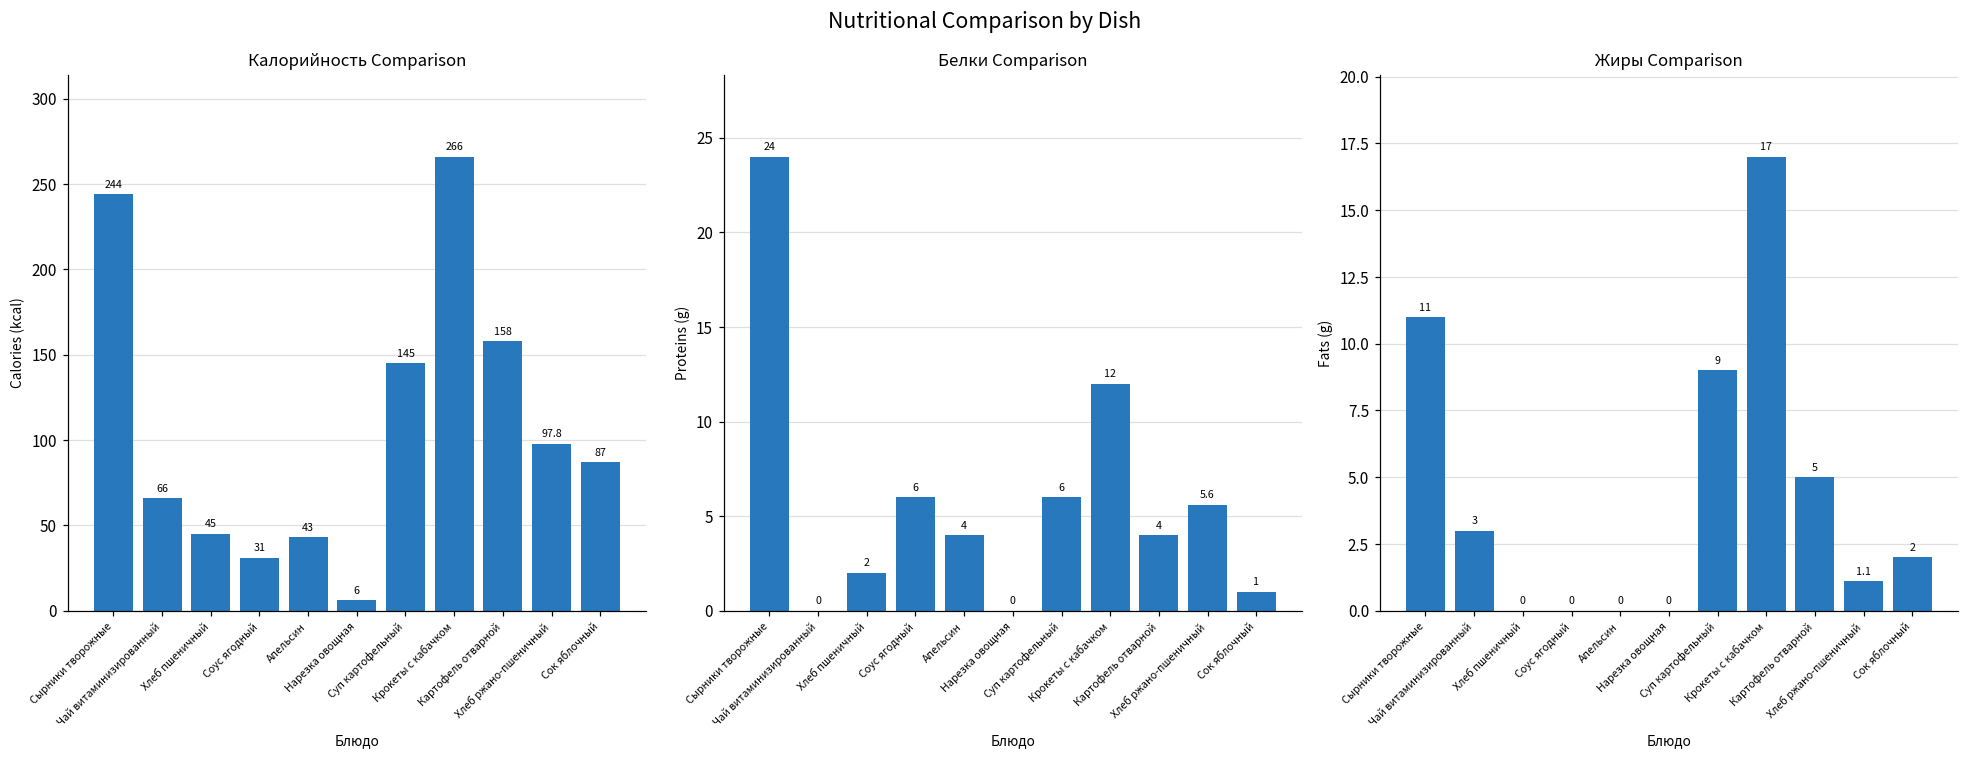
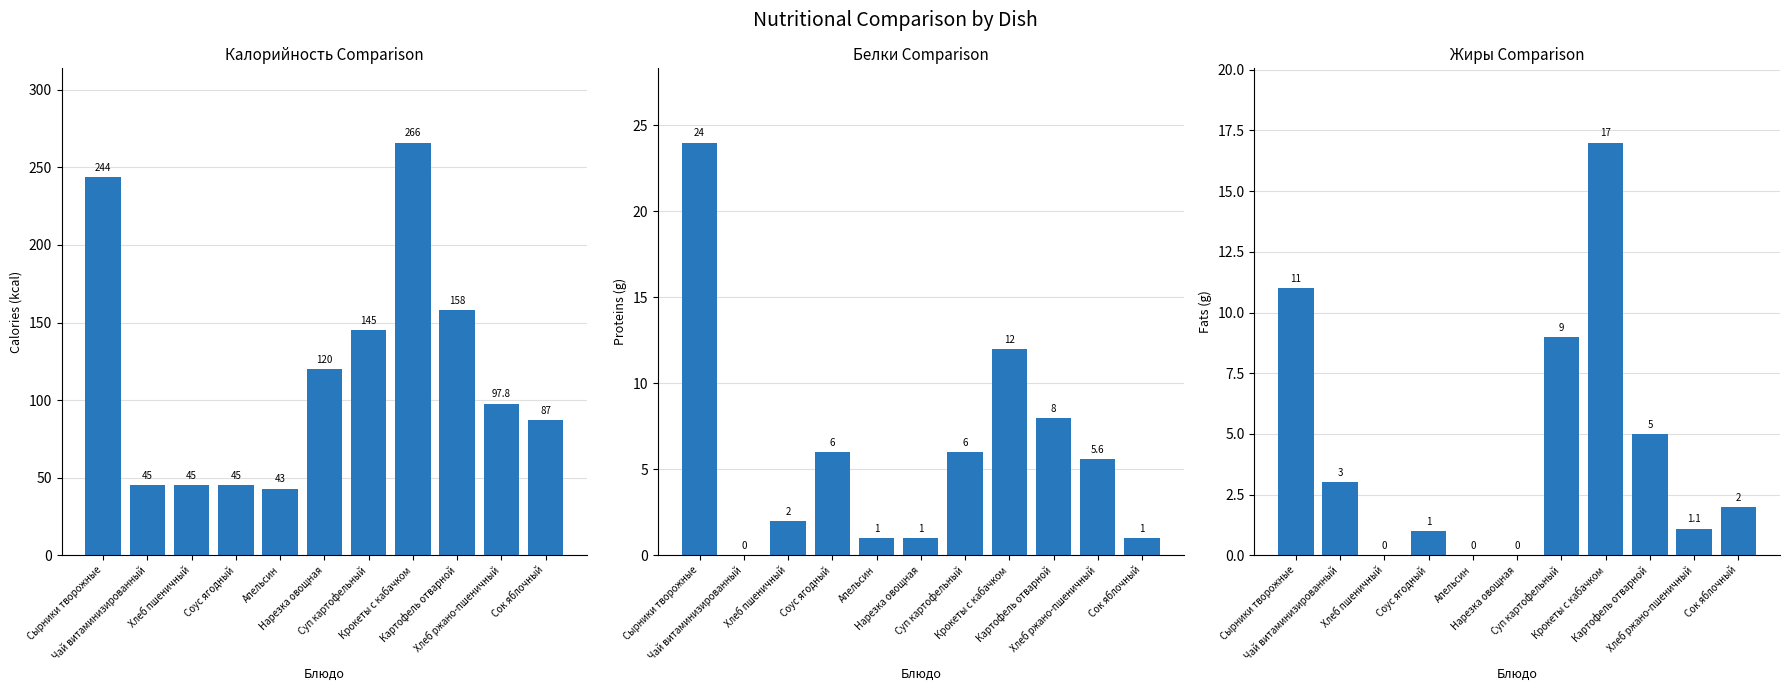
  {
    "Калорийность Comparison": {
      "Сырники творожные": 244,
-     "Чай витаминизированный": 66,
+     "Чай витаминизированный": 45,
      "Хлеб пшеничный": 45,
-     "Соус ягодный": 31,
+     "Соус ягодный": 45,
      "Апельсин": 43,
-     "Нарезка овощная": 6,
+     "Нарезка овощная": 120,
      "Суп картофельный": 145,
      "Крокеты с кабачком": 266,
      "Картофель отварной": 158,
      "Хлеб ржано-пшеничный": 97.8,
      "Сок яблочный": 87
    },
    "Белки Comparison": {
      "Сырники творожные": 24,
      "Чай витаминизированный": 0,
      "Хлеб пшеничный": 2,
      "Соус ягодный": 6,
-     "Апельсин": 4,
-     "Нарезка овощная": 0,
+     "Апельсин": 1,
+     "Нарезка овощная": 1,
      "Суп картофельный": 6,
      "Крокеты с кабачком": 12,
-     "Картофель отварной": 4,
+     "Картофель отварной": 8,
      "Хлеб ржано-пшеничный": 5.6,
      "Сок яблочный": 1
    },
    "Жиры Comparison": {
      "Сырники творожные": 11,
      "Чай витаминизированный": 3,
      "Хлеб пшеничный": 0,
-     "Соус ягодный": 0,
+     "Соус ягодный": 1,
      "Апельсин": 0,
      "Нарезка овощная": 0,
      "Суп картофельный": 9,
      "Крокеты с кабачком": 17,
      "Картофель отварной": 5,
      "Хлеб ржано-пшеничный": 1.1,
      "Сок яблочный": 2
    }
  }
